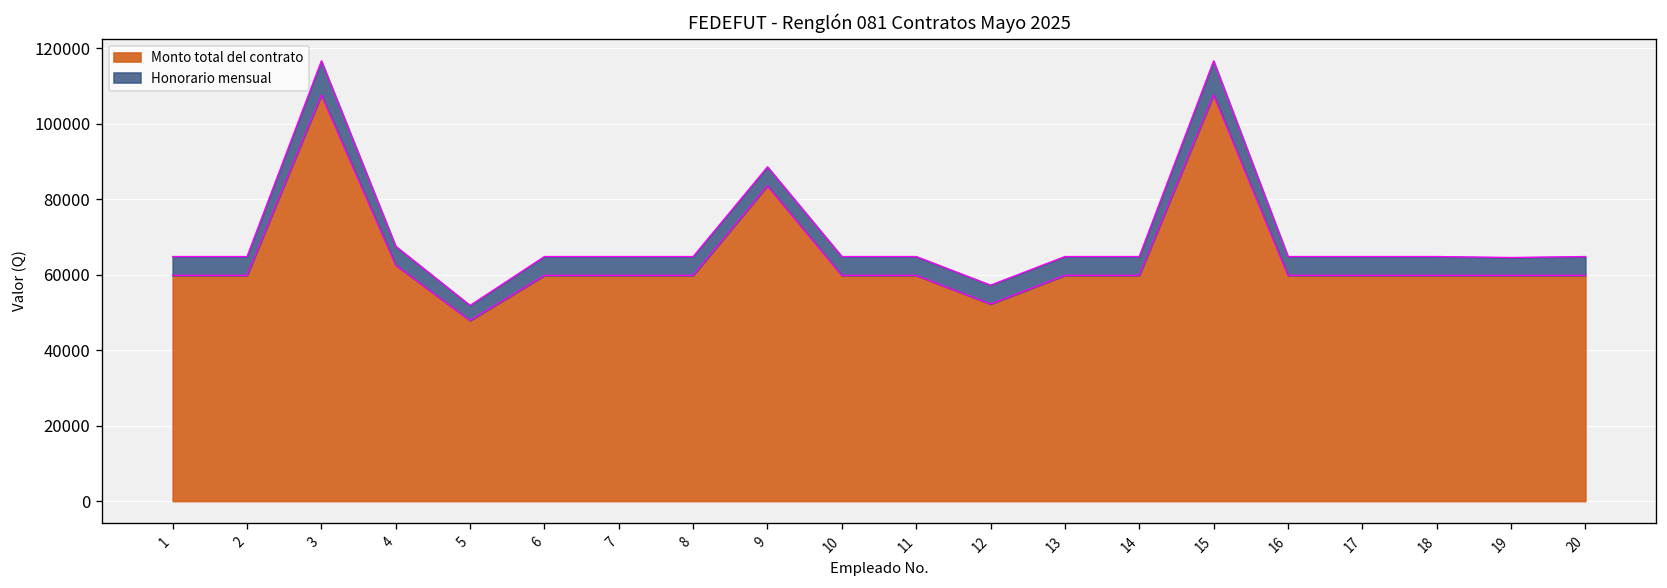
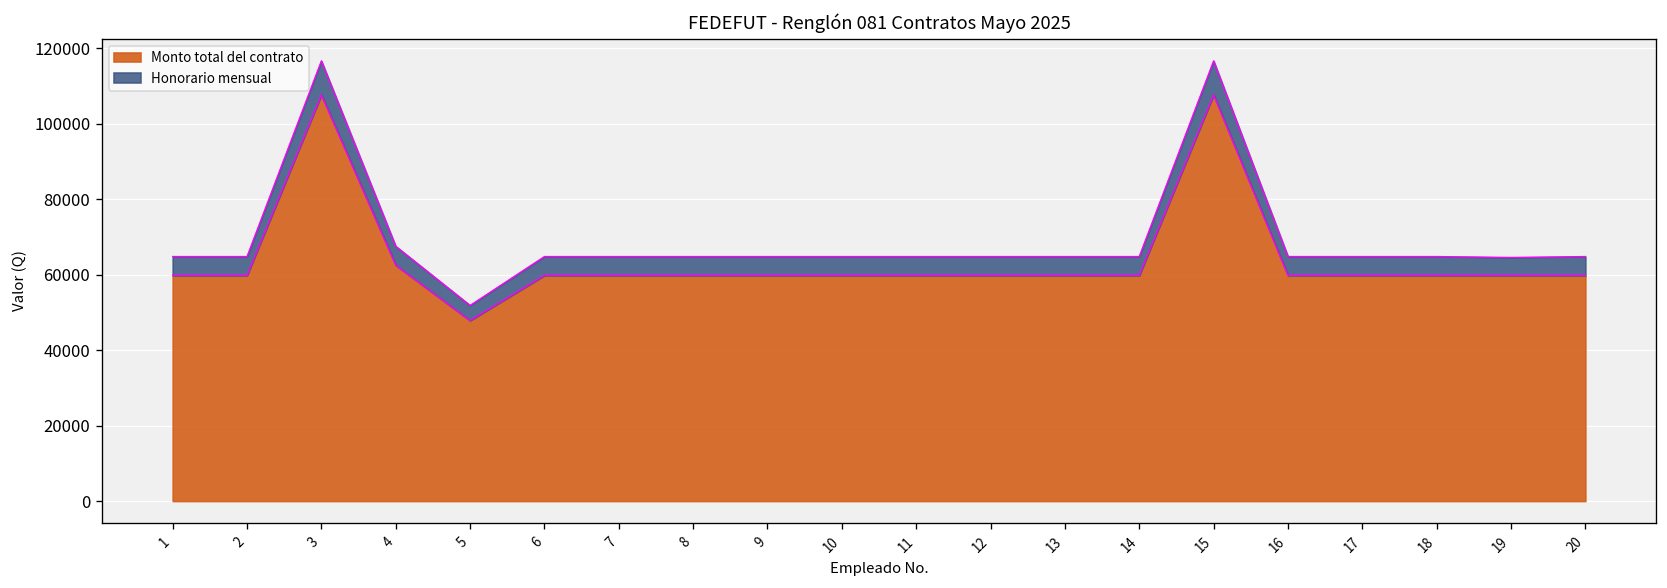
  {
    "Monto total del contrato": {
      "1": 60000,
      "2": 60000,
      "3": 108000,
      "4": 63000,
      "5": 48000,
      "6": 60000,
      "7": 60000,
      "8": 60000,
-     "9": 84000,
+     "9": 60000,
      "10": 60000,
      "11": 60000,
-     "12": 52000,
+     "12": 60000,
      "13": 60000,
      "14": 60000,
      "15": 108000,
      "16": 60000,
      "17": 60000,
      "18": 60000,
      "19": 60000,
      "20": 60000
    },
    "Honorario mensual": {
      "1": 5000,
      "2": 5000,
      "3": 9000,
      "4": 5000,
      "5": 4000,
      "6": 5000,
      "7": 5000,
      "8": 5000,
      "9": 5000,
      "10": 5000,
      "11": 5000,
      "12": 5000,
      "13": 5000,
      "14": 5000,
      "15": 9000,
      "16": 5000,
      "17": 5000,
      "18": 5000,
      "19": 5000,
      "20": 5000
    }
  }
